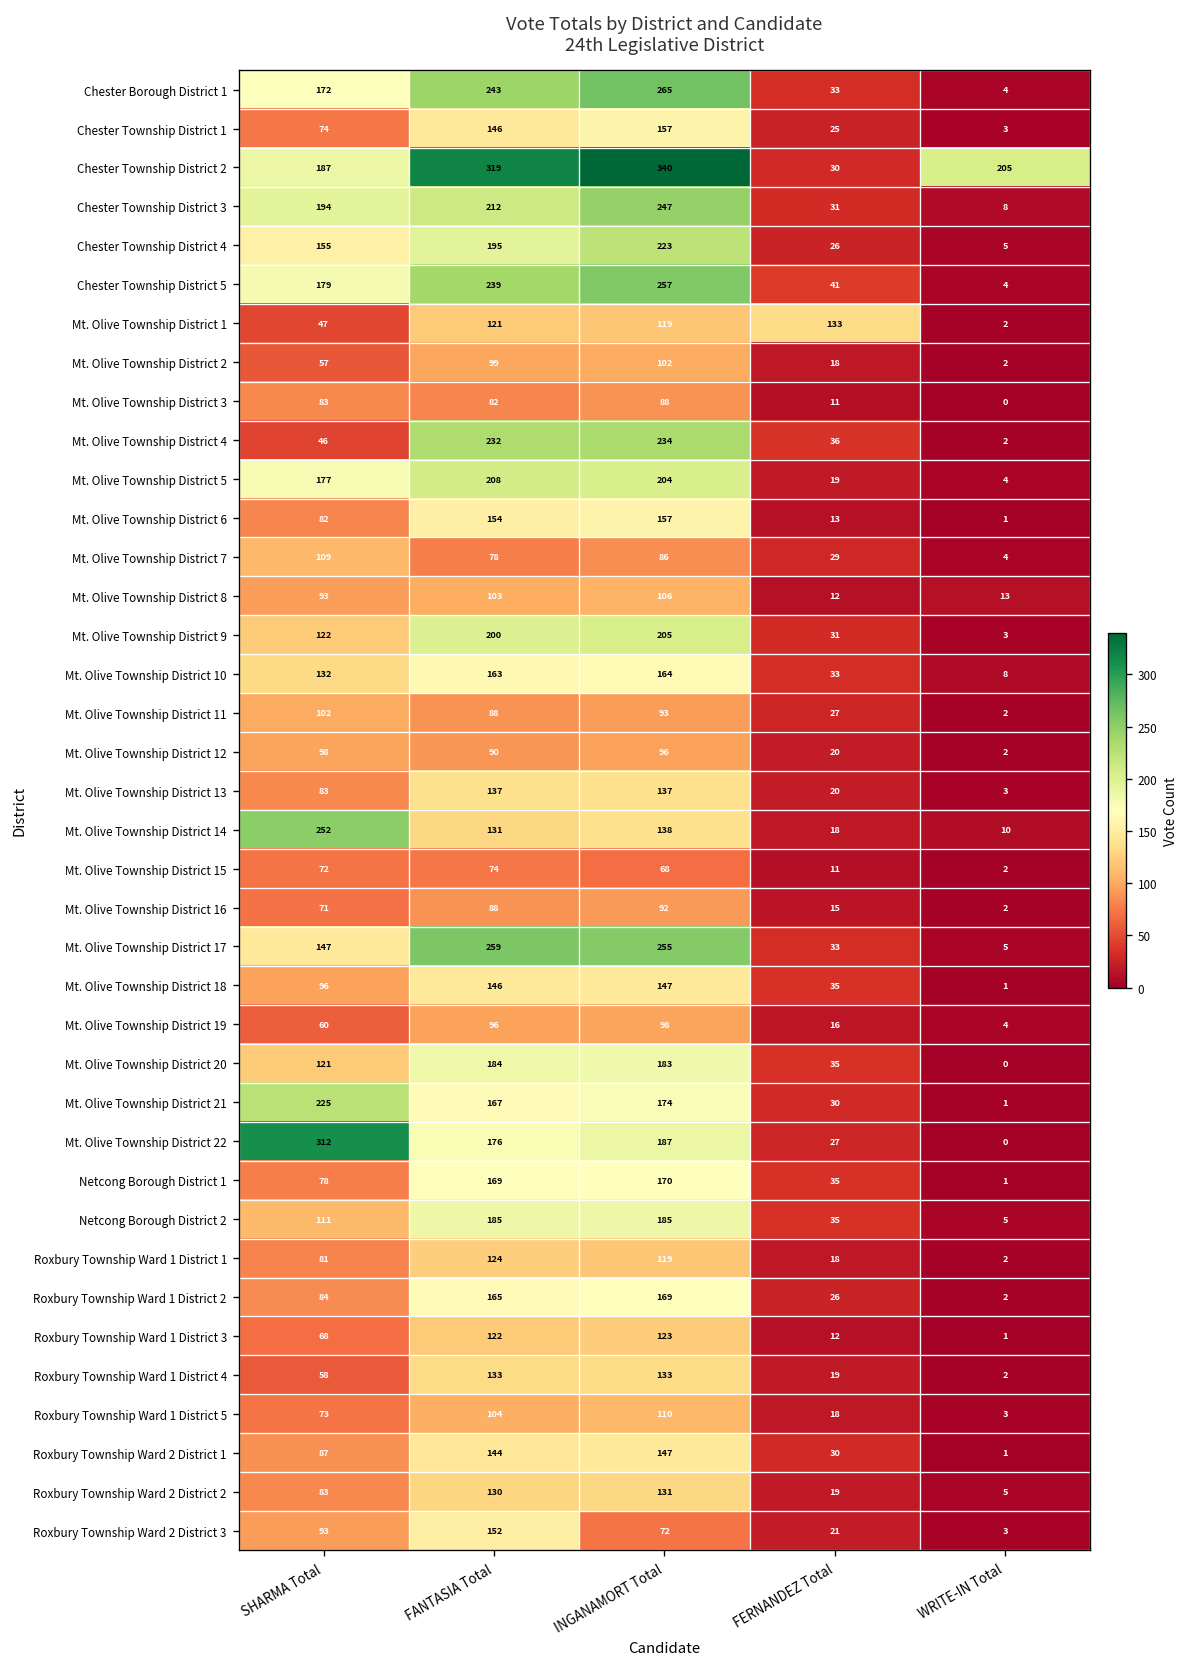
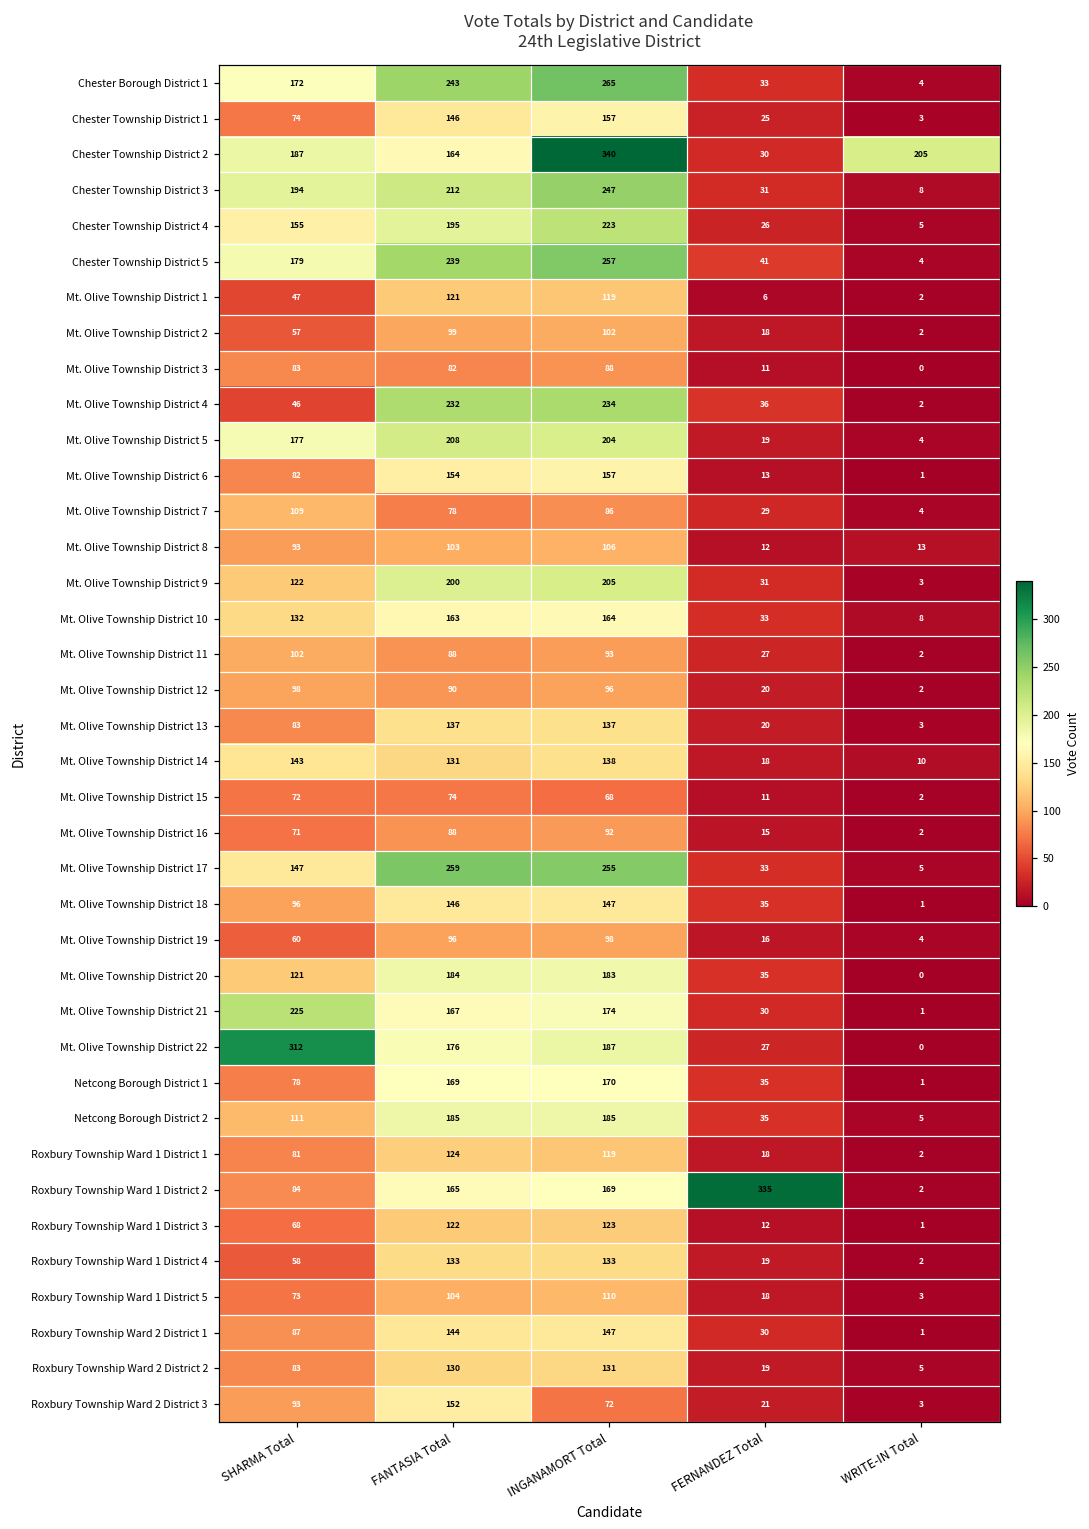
  {
    "Chester Borough District 1": {
      "SHARMA Total": 172,
      "FANTASIA Total": 243,
      "INGANAMORT Total": 265,
      "FERNANDEZ Total": 33,
      "WRITE-IN Total": 4
    },
    "Chester Township District 1": {
      "SHARMA Total": 74,
      "FANTASIA Total": 146,
      "INGANAMORT Total": 157,
      "FERNANDEZ Total": 25,
      "WRITE-IN Total": 3
    },
    "Chester Township District 2": {
      "SHARMA Total": 187,
-     "FANTASIA Total": 319,
+     "FANTASIA Total": 164,
      "INGANAMORT Total": 340,
      "FERNANDEZ Total": 30,
      "WRITE-IN Total": 205
    },
    "Chester Township District 3": {
      "SHARMA Total": 194,
      "FANTASIA Total": 212,
      "INGANAMORT Total": 247,
      "FERNANDEZ Total": 31,
      "WRITE-IN Total": 8
    },
    "Chester Township District 4": {
      "SHARMA Total": 155,
      "FANTASIA Total": 195,
      "INGANAMORT Total": 223,
      "FERNANDEZ Total": 26,
      "WRITE-IN Total": 5
    },
    "Chester Township District 5": {
      "SHARMA Total": 179,
      "FANTASIA Total": 239,
      "INGANAMORT Total": 257,
      "FERNANDEZ Total": 41,
      "WRITE-IN Total": 4
    },
    "Mt. Olive Township District 1": {
      "SHARMA Total": 47,
      "FANTASIA Total": 121,
      "INGANAMORT Total": 119,
-     "FERNANDEZ Total": 133,
+     "FERNANDEZ Total": 6,
      "WRITE-IN Total": 2
    },
    "Mt. Olive Township District 2": {
      "SHARMA Total": 57,
      "FANTASIA Total": 99,
      "INGANAMORT Total": 102,
      "FERNANDEZ Total": 18,
      "WRITE-IN Total": 2
    },
    "Mt. Olive Township District 3": {
      "SHARMA Total": 83,
      "FANTASIA Total": 82,
      "INGANAMORT Total": 88,
      "FERNANDEZ Total": 11,
      "WRITE-IN Total": 0
    },
    "Mt. Olive Township District 4": {
      "SHARMA Total": 46,
      "FANTASIA Total": 232,
      "INGANAMORT Total": 234,
      "FERNANDEZ Total": 36,
      "WRITE-IN Total": 2
    },
    "Mt. Olive Township District 5": {
      "SHARMA Total": 177,
      "FANTASIA Total": 208,
      "INGANAMORT Total": 204,
      "FERNANDEZ Total": 19,
      "WRITE-IN Total": 4
    },
    "Mt. Olive Township District 6": {
      "SHARMA Total": 82,
      "FANTASIA Total": 154,
      "INGANAMORT Total": 157,
      "FERNANDEZ Total": 13,
      "WRITE-IN Total": 1
    },
    "Mt. Olive Township District 7": {
      "SHARMA Total": 109,
      "FANTASIA Total": 78,
      "INGANAMORT Total": 86,
      "FERNANDEZ Total": 29,
      "WRITE-IN Total": 4
    },
    "Mt. Olive Township District 8": {
      "SHARMA Total": 93,
      "FANTASIA Total": 103,
      "INGANAMORT Total": 106,
      "FERNANDEZ Total": 12,
      "WRITE-IN Total": 13
    },
    "Mt. Olive Township District 9": {
      "SHARMA Total": 122,
      "FANTASIA Total": 200,
      "INGANAMORT Total": 205,
      "FERNANDEZ Total": 31,
      "WRITE-IN Total": 3
    },
    "Mt. Olive Township District 10": {
      "SHARMA Total": 132,
      "FANTASIA Total": 163,
      "INGANAMORT Total": 164,
      "FERNANDEZ Total": 33,
      "WRITE-IN Total": 8
    },
    "Mt. Olive Township District 11": {
      "SHARMA Total": 102,
      "FANTASIA Total": 88,
      "INGANAMORT Total": 93,
      "FERNANDEZ Total": 27,
      "WRITE-IN Total": 2
    },
    "Mt. Olive Township District 12": {
      "SHARMA Total": 98,
      "FANTASIA Total": 90,
      "INGANAMORT Total": 96,
      "FERNANDEZ Total": 20,
      "WRITE-IN Total": 2
    },
    "Mt. Olive Township District 13": {
      "SHARMA Total": 83,
      "FANTASIA Total": 137,
      "INGANAMORT Total": 137,
      "FERNANDEZ Total": 20,
      "WRITE-IN Total": 3
    },
    "Mt. Olive Township District 14": {
-     "SHARMA Total": 252,
+     "SHARMA Total": 143,
      "FANTASIA Total": 131,
      "INGANAMORT Total": 138,
      "FERNANDEZ Total": 18,
      "WRITE-IN Total": 10
    },
    "Mt. Olive Township District 15": {
      "SHARMA Total": 72,
      "FANTASIA Total": 74,
      "INGANAMORT Total": 68,
      "FERNANDEZ Total": 11,
      "WRITE-IN Total": 2
    },
    "Mt. Olive Township District 16": {
      "SHARMA Total": 71,
      "FANTASIA Total": 88,
      "INGANAMORT Total": 92,
      "FERNANDEZ Total": 15,
      "WRITE-IN Total": 2
    },
    "Mt. Olive Township District 17": {
      "SHARMA Total": 147,
      "FANTASIA Total": 259,
      "INGANAMORT Total": 255,
      "FERNANDEZ Total": 33,
      "WRITE-IN Total": 5
    },
    "Mt. Olive Township District 18": {
      "SHARMA Total": 96,
      "FANTASIA Total": 146,
      "INGANAMORT Total": 147,
      "FERNANDEZ Total": 35,
      "WRITE-IN Total": 1
    },
    "Mt. Olive Township District 19": {
      "SHARMA Total": 60,
      "FANTASIA Total": 96,
      "INGANAMORT Total": 98,
      "FERNANDEZ Total": 16,
      "WRITE-IN Total": 4
    },
    "Mt. Olive Township District 20": {
      "SHARMA Total": 121,
      "FANTASIA Total": 184,
      "INGANAMORT Total": 183,
      "FERNANDEZ Total": 35,
      "WRITE-IN Total": 0
    },
    "Mt. Olive Township District 21": {
      "SHARMA Total": 225,
      "FANTASIA Total": 167,
      "INGANAMORT Total": 174,
      "FERNANDEZ Total": 30,
      "WRITE-IN Total": 1
    },
    "Mt. Olive Township District 22": {
      "SHARMA Total": 312,
      "FANTASIA Total": 176,
      "INGANAMORT Total": 187,
      "FERNANDEZ Total": 27,
      "WRITE-IN Total": 0
    },
    "Netcong Borough District 1": {
      "SHARMA Total": 78,
      "FANTASIA Total": 169,
      "INGANAMORT Total": 170,
      "FERNANDEZ Total": 35,
      "WRITE-IN Total": 1
    },
    "Netcong Borough District 2": {
      "SHARMA Total": 111,
      "FANTASIA Total": 185,
      "INGANAMORT Total": 185,
      "FERNANDEZ Total": 35,
      "WRITE-IN Total": 5
    },
    "Roxbury Township Ward 1 District 1": {
      "SHARMA Total": 81,
      "FANTASIA Total": 124,
      "INGANAMORT Total": 119,
      "FERNANDEZ Total": 18,
      "WRITE-IN Total": 2
    },
    "Roxbury Township Ward 1 District 2": {
      "SHARMA Total": 84,
      "FANTASIA Total": 165,
      "INGANAMORT Total": 169,
-     "FERNANDEZ Total": 26,
+     "FERNANDEZ Total": 335,
      "WRITE-IN Total": 2
    },
    "Roxbury Township Ward 1 District 3": {
      "SHARMA Total": 68,
      "FANTASIA Total": 122,
      "INGANAMORT Total": 123,
      "FERNANDEZ Total": 12,
      "WRITE-IN Total": 1
    },
    "Roxbury Township Ward 1 District 4": {
      "SHARMA Total": 58,
      "FANTASIA Total": 133,
      "INGANAMORT Total": 133,
      "FERNANDEZ Total": 19,
      "WRITE-IN Total": 2
    },
    "Roxbury Township Ward 1 District 5": {
      "SHARMA Total": 73,
      "FANTASIA Total": 104,
      "INGANAMORT Total": 110,
      "FERNANDEZ Total": 18,
      "WRITE-IN Total": 3
    },
    "Roxbury Township Ward 2 District 1": {
      "SHARMA Total": 87,
      "FANTASIA Total": 144,
      "INGANAMORT Total": 147,
      "FERNANDEZ Total": 30,
      "WRITE-IN Total": 1
    },
    "Roxbury Township Ward 2 District 2": {
      "SHARMA Total": 83,
      "FANTASIA Total": 130,
      "INGANAMORT Total": 131,
      "FERNANDEZ Total": 19,
      "WRITE-IN Total": 5
    },
    "Roxbury Township Ward 2 District 3": {
      "SHARMA Total": 93,
      "FANTASIA Total": 152,
      "INGANAMORT Total": 72,
      "FERNANDEZ Total": 21,
      "WRITE-IN Total": 3
    }
  }
